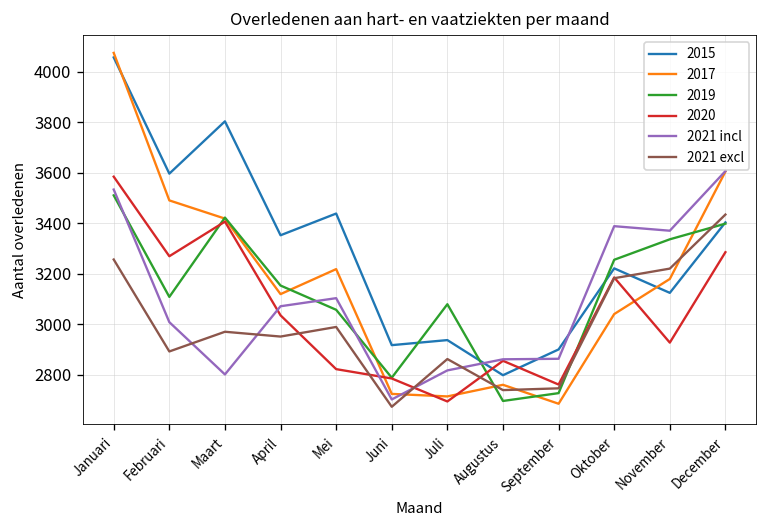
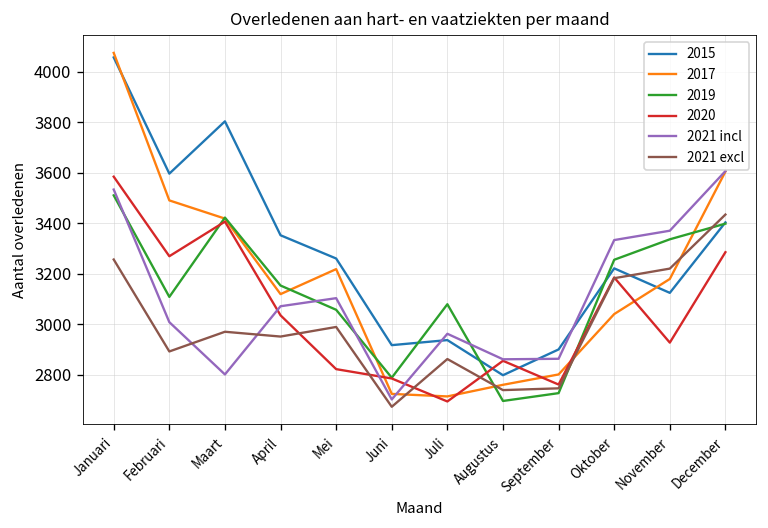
  {
    "2015": {
      "Januari": 4060,
      "Februari": 3600,
      "Maart": 3800,
      "April": 3350,
-     "Mei": 3440,
+     "Mei": 3260,
      "Juni": 2920,
      "Juli": 2940,
      "Augustus": 2800,
      "September": 2900,
      "Oktober": 3220,
      "November": 3130
    },
    "2017": {
      "Januari": 4080,
      "Februari": 3490,
      "April": 3120,
      "Mei": 3220,
      "Juni": 2730,
      "Juli": 2720,
      "Augustus": 2760,
-     "September": 2690,
+     "September": 2800,
      "Oktober": 3040,
      "November": 3180
    },
    "2019": {
      "Januari": 3510,
      "Februari": 3110,
      "April": 3150,
      "Mei": 3060,
      "Juli": 3080,
      "Augustus": 2700,
      "September": 2730,
      "Oktober": 3260,
      "November": 3340
    },
    "2020": {
      "Januari": 3590,
      "Februari": 3270,
      "April": 3040,
      "Mei": 2820,
      "Juli": 2700,
      "September": 2760,
      "November": 2930,
      "December": 3290
    },
    "2021 incl": {
      "Januari": 3530,
      "Februari": 3010,
      "Maart": 2800,
      "April": 3070,
      "Mei": 3100,
      "Juni": 2700,
-     "Juli": 2820,
+     "Juli": 2960,
      "September": 2860,
-     "Oktober": 3390,
+     "Oktober": 3330,
      "November": 3370
    },
    "2021 excl": {
      "Januari": 3260,
      "Februari": 2890,
      "Maart": 2970,
      "April": 2950,
      "Mei": 2990,
      "Juni": 2670,
      "Juli": 2860,
      "Augustus": 2740,
      "September": 2750,
      "November": 3220,
      "December": 3440
    }
  }
